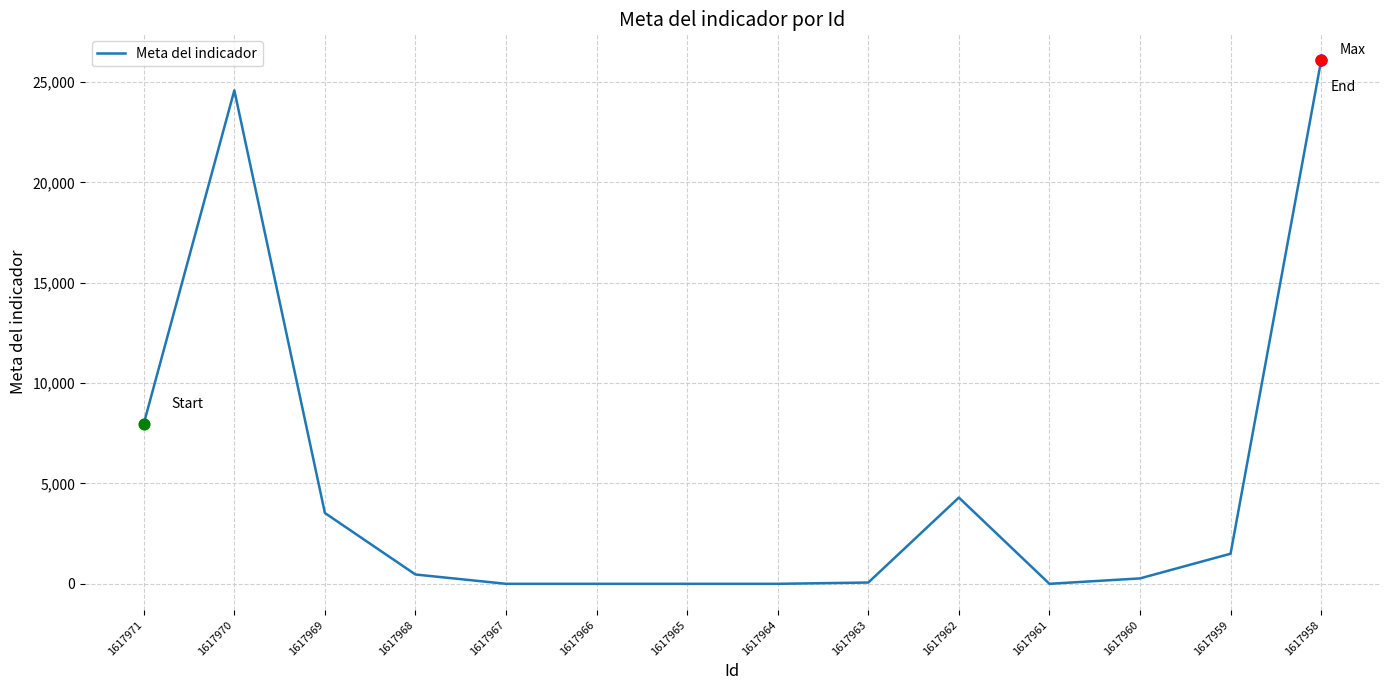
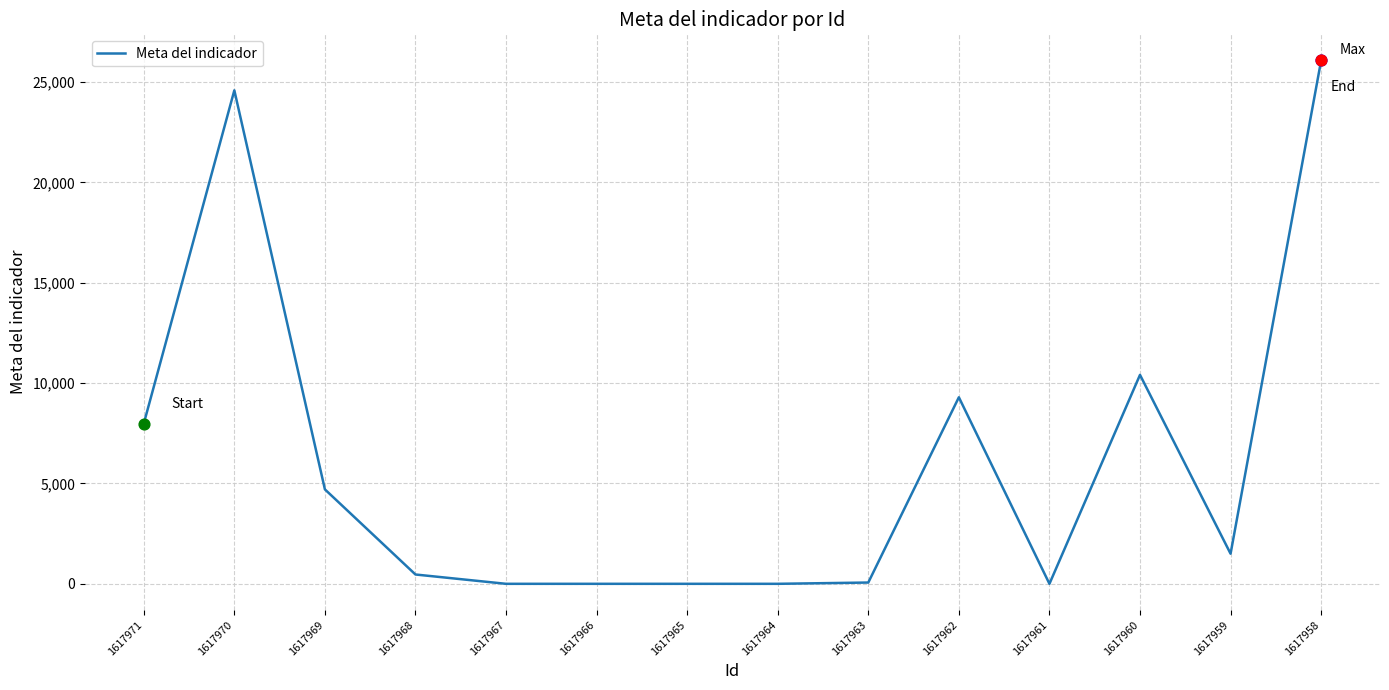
  {
    "Meta del indicador": {
      "1617970": "24,600",
-     "1617969": "3,500",
+     "1617969": "4,700",
      "1617968": "500",
      "1617967": "0",
      "1617966": "0",
      "1617965": "0",
      "1617964": "0",
      "1617963": "100",
-     "1617962": "4,300",
+     "1617962": "9,300",
      "1617961": "0",
-     "1617960": "300",
+     "1617960": "10,400",
      "1617959": "1,500"
    }
  }
